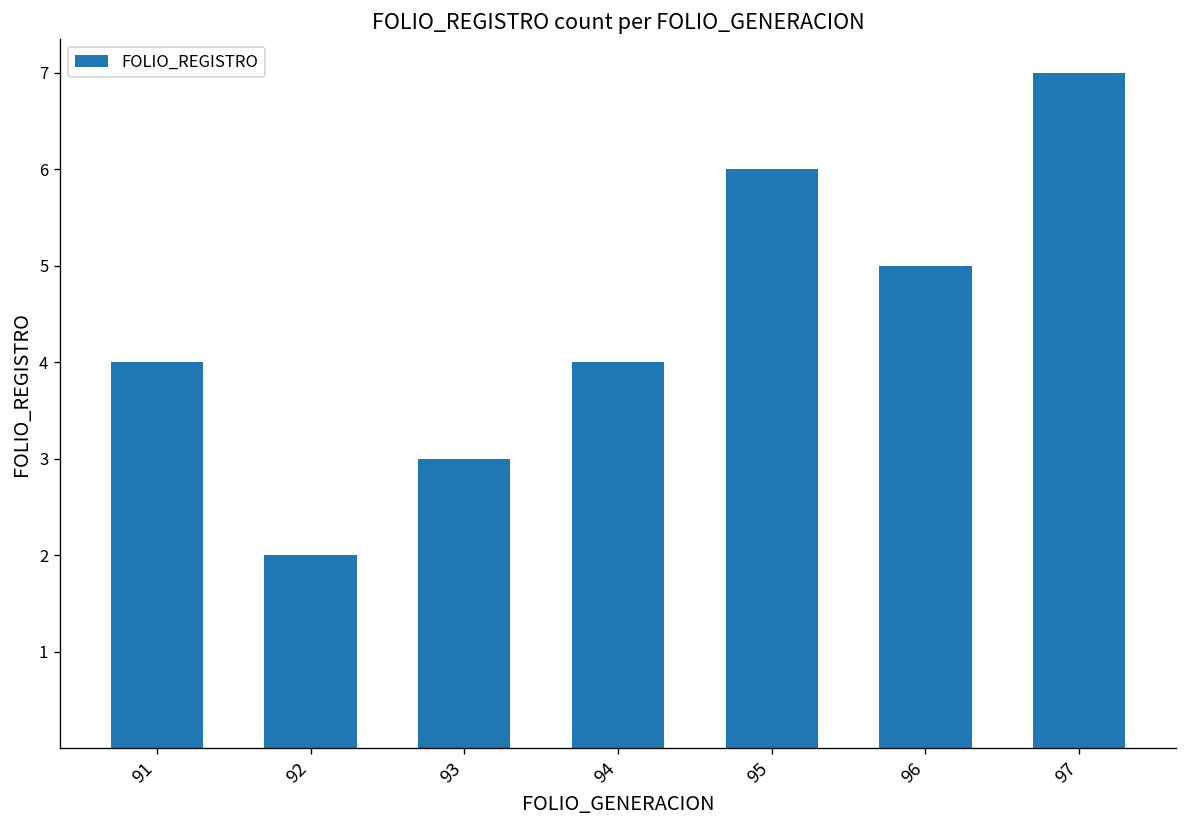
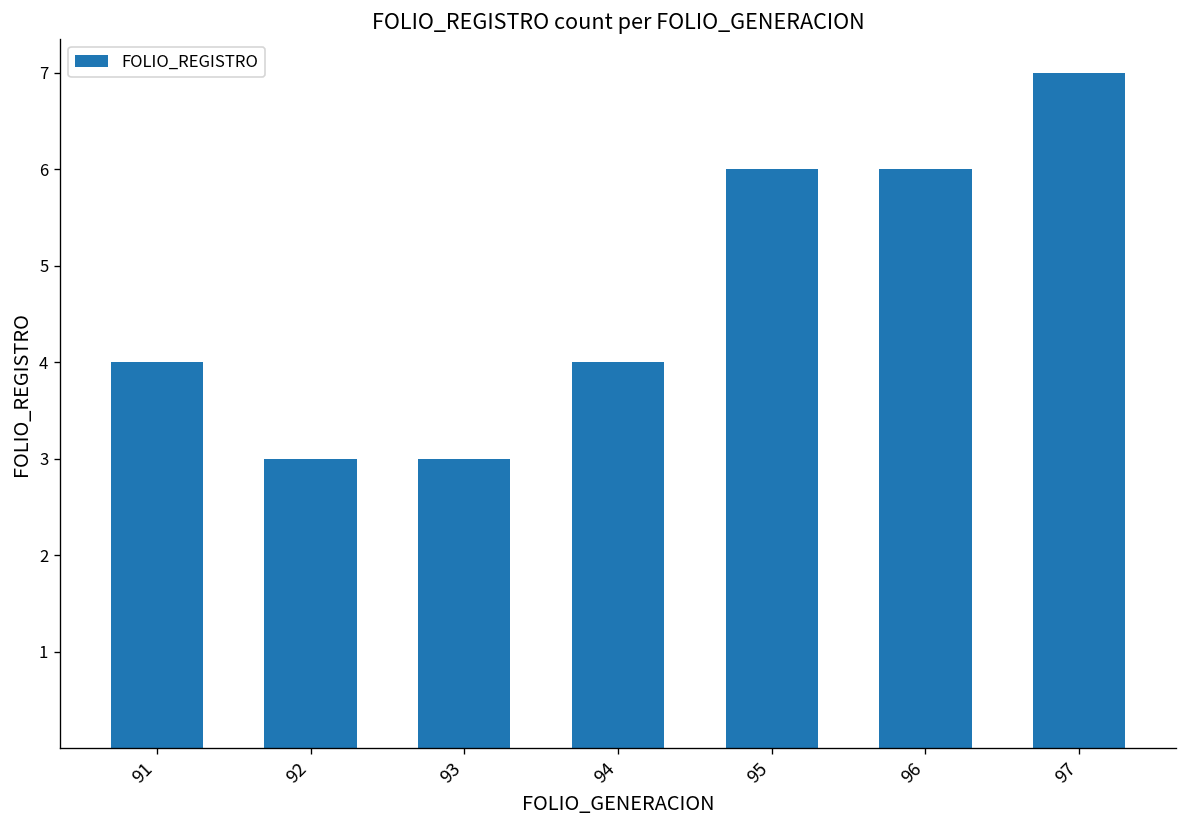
  {
    "91": 4,
-   "92": 2,
+   "92": 3,
    "93": 3,
    "94": 4,
    "95": 6,
-   "96": 5,
+   "96": 6,
    "97": 7
  }
